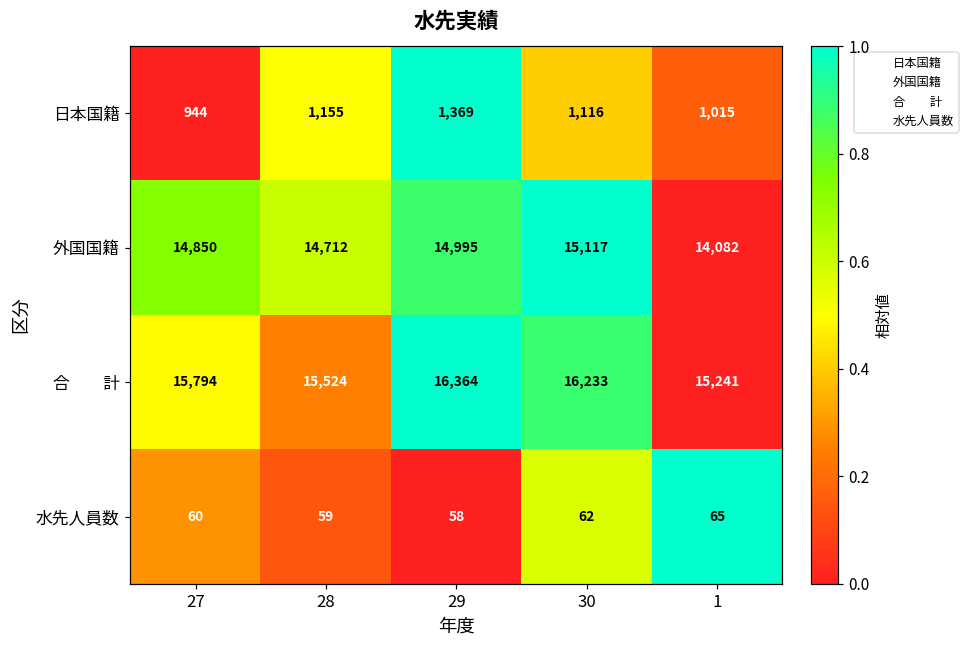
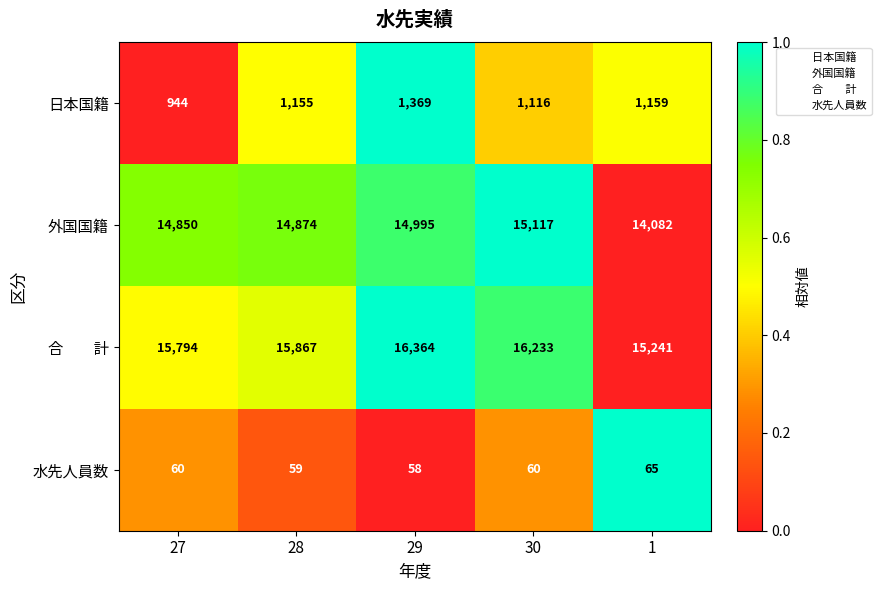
  {
    "日本国籍": {
      "27": "944",
      "28": "1,155",
      "29": "1,369",
      "30": "1,116",
-     "1": "1,015"
+     "1": "1,159"
    },
    "外国国籍": {
      "27": "14,850",
-     "28": "14,712",
+     "28": "14,874",
      "29": "14,995",
      "30": "15,117",
      "1": "14,082"
    },
    "合 計": {
      "27": "15,794",
-     "28": "15,524",
+     "28": "15,867",
      "29": "16,364",
      "30": "16,233",
      "1": "15,241"
    },
    "水先人員数": {
      "27": "60",
      "28": "59",
      "29": "58",
-     "30": "62",
+     "30": "60",
      "1": "65"
    }
  }
